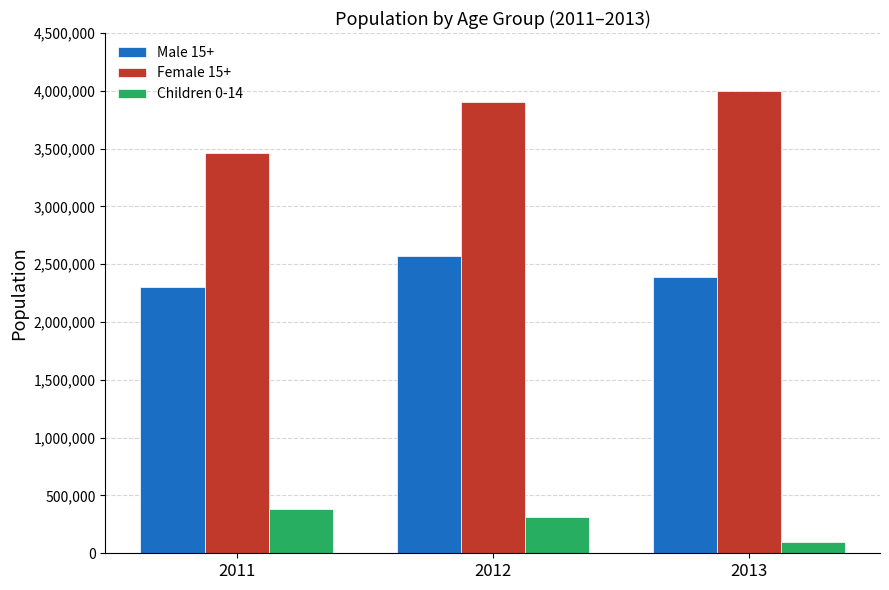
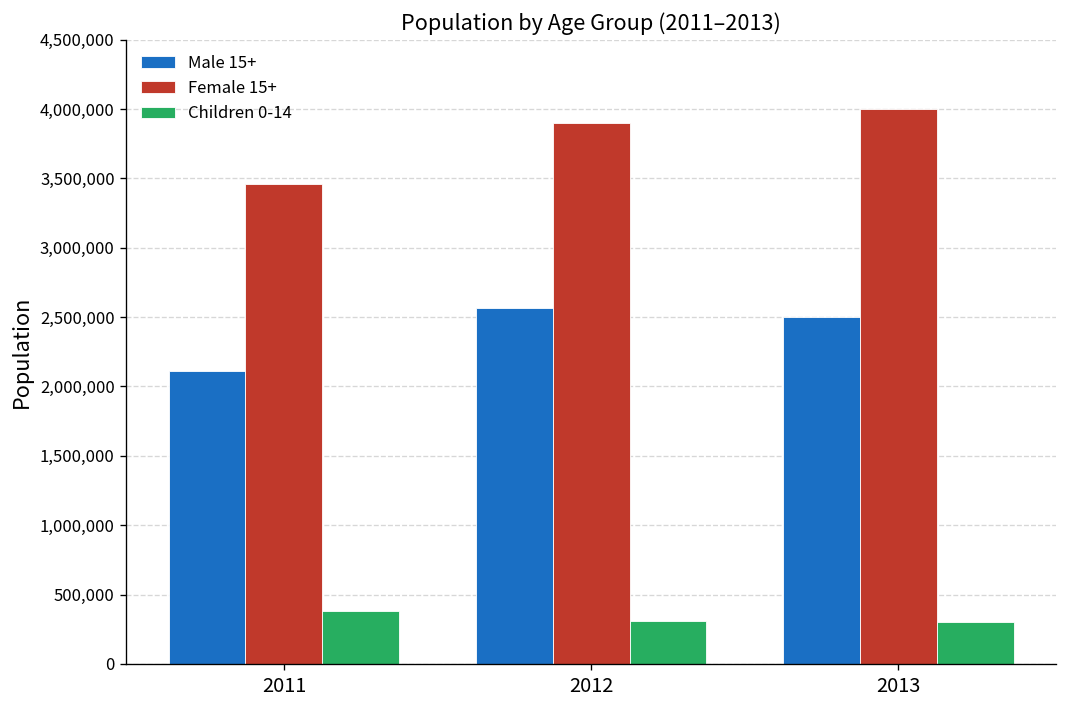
  {
    "Male 15+": {
-     "2011": "2,300,000",
+     "2011": "2,110,000",
      "2012": "2,570,000",
-     "2013": "2,390,000"
+     "2013": "2,500,000"
    },
    "Female 15+": {
      "2011": "3,460,000",
      "2012": "3,900,000",
      "2013": "4,000,000"
    },
    "Children 0-14": {
      "2011": "380,000",
      "2012": "310,000",
-     "2013": "100,000"
+     "2013": "300,000"
    }
  }
